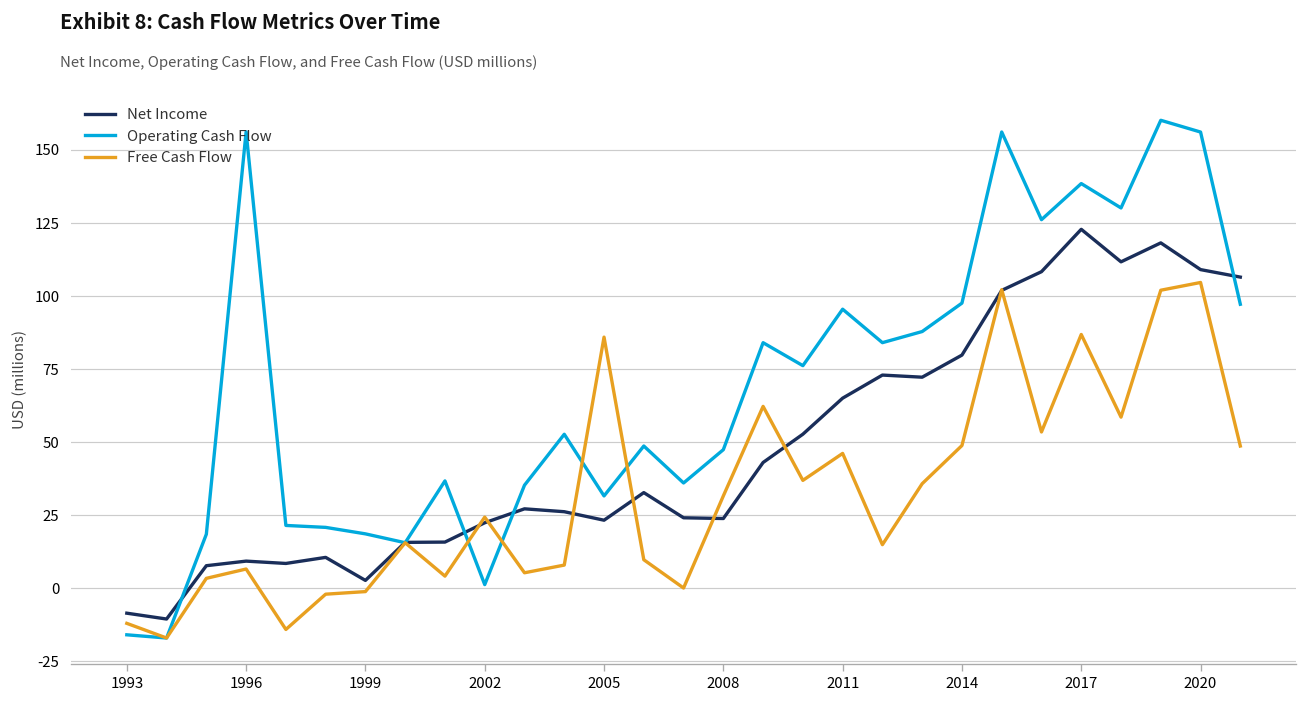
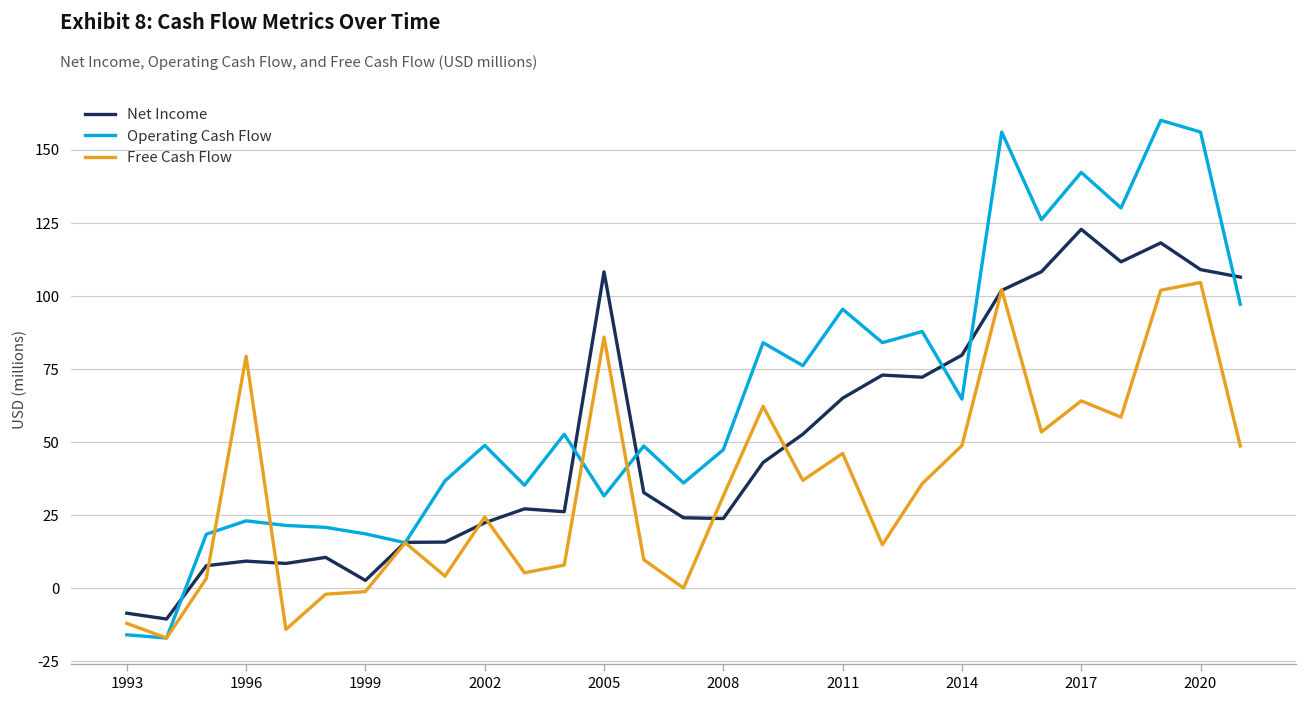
  {
    "Net Income": {
      "1993": -9,
      "1996": 9,
      "1999": 3,
      "2002": 22,
-     "2005": 23,
+     "2005": 108,
      "2008": 24,
      "2011": 65,
      "2014": 80,
      "2017": 123,
      "2020": 109
    },
    "Operating Cash Flow": {
      "1993": -16,
-     "1996": 156,
+     "1996": 23,
      "1999": 18,
-     "2002": 1,
+     "2002": 49,
      "2005": 31,
      "2008": 47,
      "2011": 95,
-     "2014": 97,
-     "2017": 138,
+     "2014": 65,
+     "2017": 142,
      "2020": 156
    },
    "Free Cash Flow": {
      "1993": -12,
-     "1996": 6,
+     "1996": 79,
      "1999": -1,
      "2002": 24,
      "2005": 86,
      "2008": 31,
      "2011": 46,
      "2014": 49,
-     "2017": 87,
+     "2017": 64,
      "2020": 105
    }
  }
